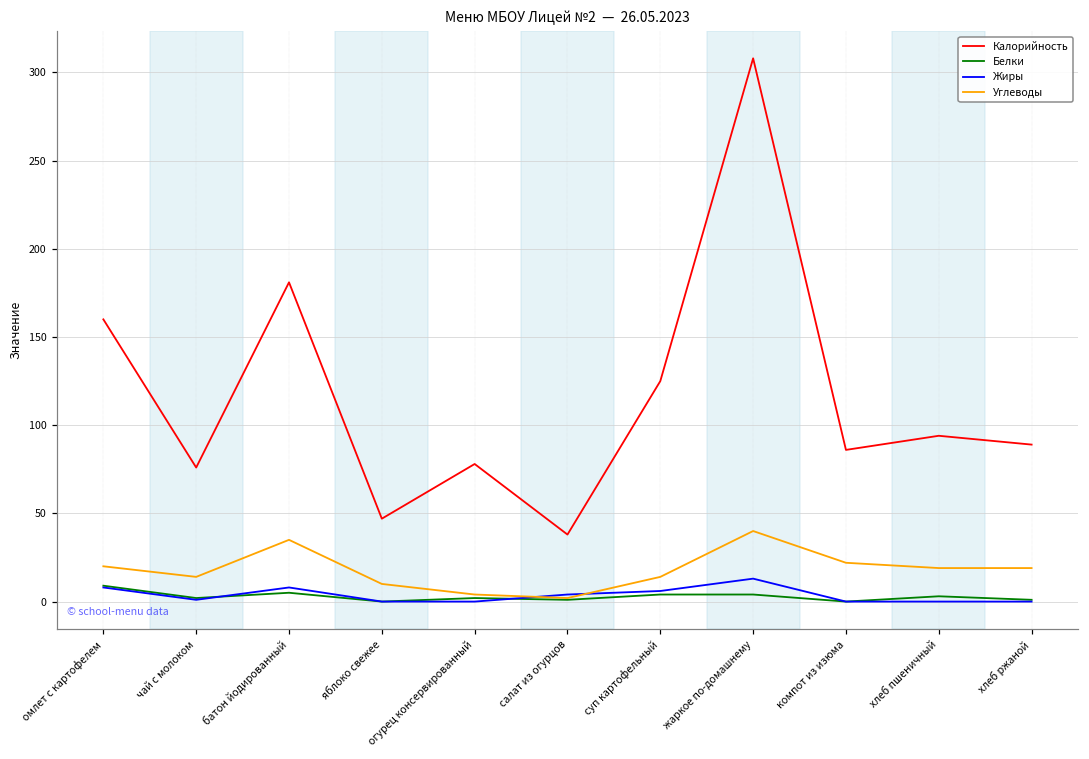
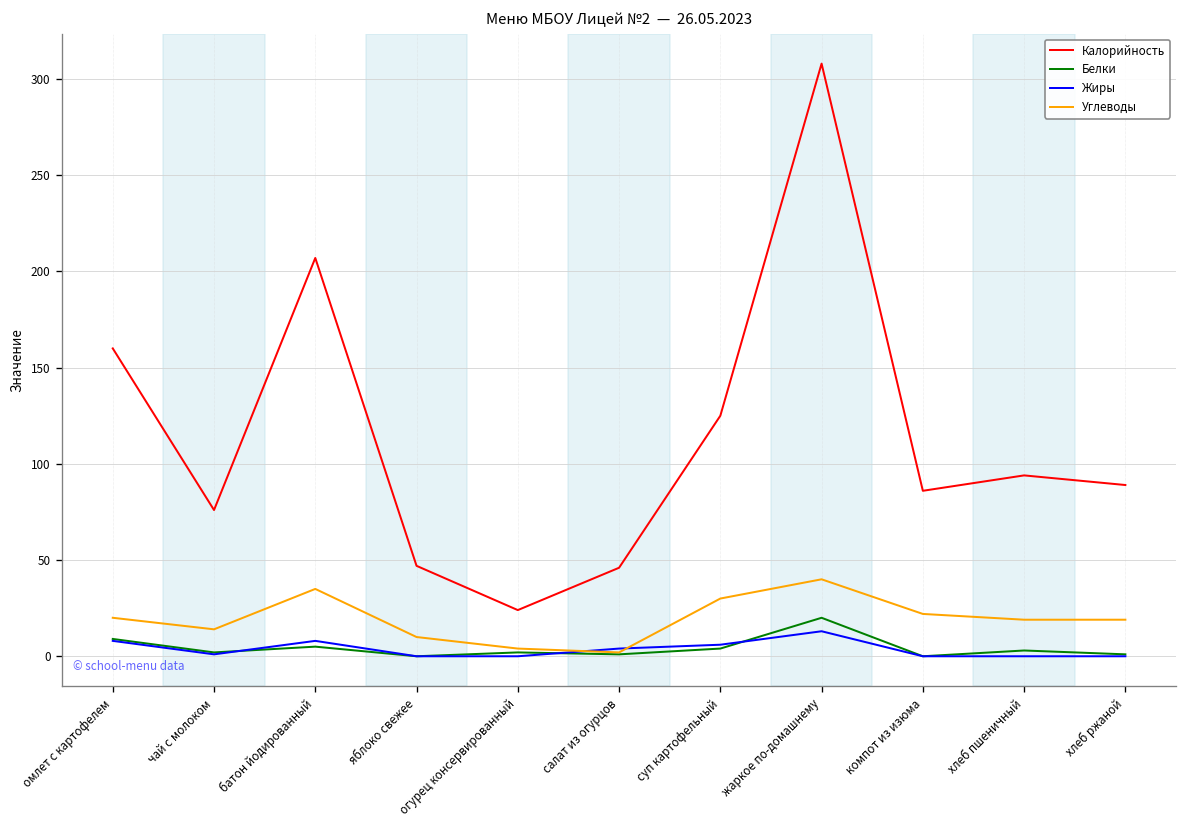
  {
    "Калорийность": {
      "омлет с картофелем": 160,
      "чай с молоком": 76,
-     "батон йодированный": 181,
+     "батон йодированный": 207,
      "яблоко свежее": 47,
-     "огурец консервированный": 78,
-     "салат из огурцов": 38,
+     "огурец консервированный": 24,
+     "салат из огурцов": 46,
      "суп картофельный": 125,
      "жаркое по-домашнему": 308,
      "компот из изюма": 86,
      "хлеб пшеничный": 94,
      "хлеб ржаной": 89
    },
    "Белки": {
      "батон йодированный": 5,
      "огурец консервированный": 2,
      "суп картофельный": 4,
-     "жаркое по-домашнему": 4,
+     "жаркое по-домашнему": 20,
      "хлеб пшеничный": 3
    },
    "Жиры": {
      "батон йодированный": 8,
      "огурец консервированный": 0,
      "салат из огурцов": 4,
      "суп картофельный": 6,
      "жаркое по-домашнему": 13,
      "хлеб пшеничный": 0
    },
    "Углеводы": {
      "омлет с картофелем": 20,
      "чай с молоком": 14,
      "батон йодированный": 35,
      "яблоко свежее": 10,
      "огурец консервированный": 4,
-     "суп картофельный": 14,
+     "суп картофельный": 30,
      "жаркое по-домашнему": 40,
      "компот из изюма": 22,
      "хлеб пшеничный": 19,
      "хлеб ржаной": 19
    }
  }
